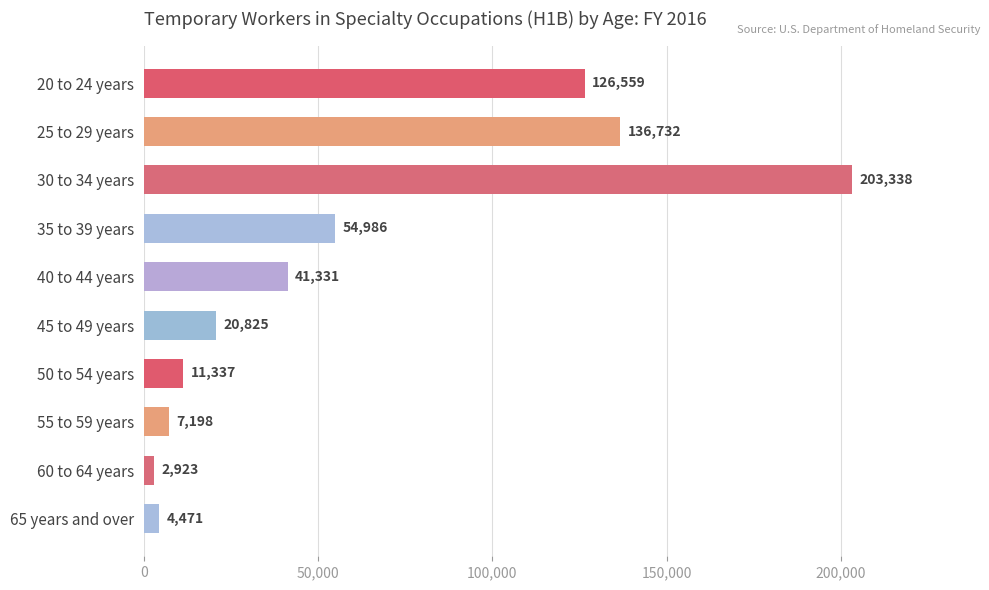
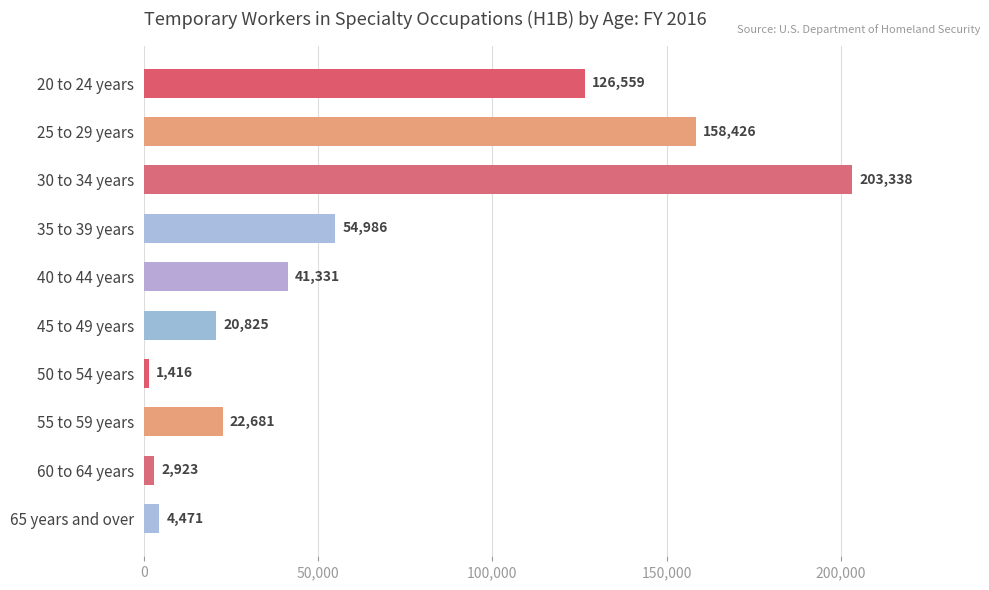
  {
    "20 to 24 years": "126,559",
-   "25 to 29 years": "136,732",
+   "25 to 29 years": "158,426",
    "30 to 34 years": "203,338",
    "35 to 39 years": "54,986",
    "40 to 44 years": "41,331",
    "45 to 49 years": "20,825",
-   "50 to 54 years": "11,337",
-   "55 to 59 years": "7,198",
+   "50 to 54 years": "1,416",
+   "55 to 59 years": "22,681",
    "60 to 64 years": "2,923",
    "65 years and over": "4,471"
  }
